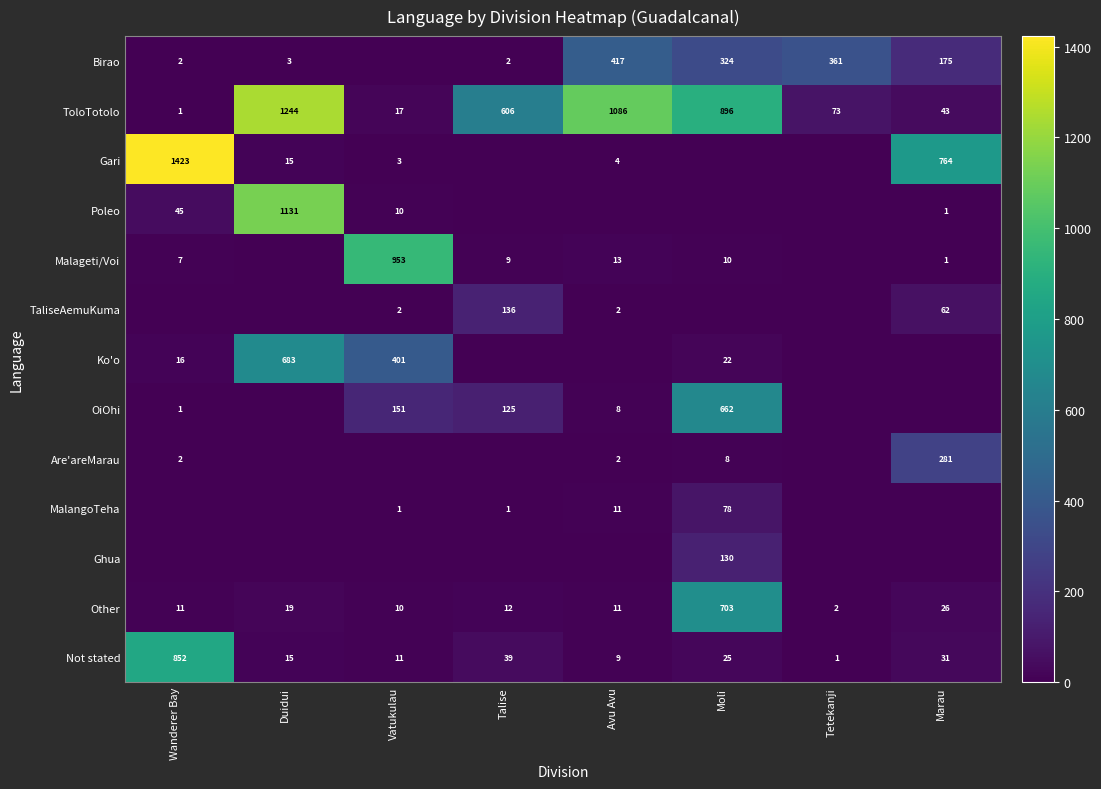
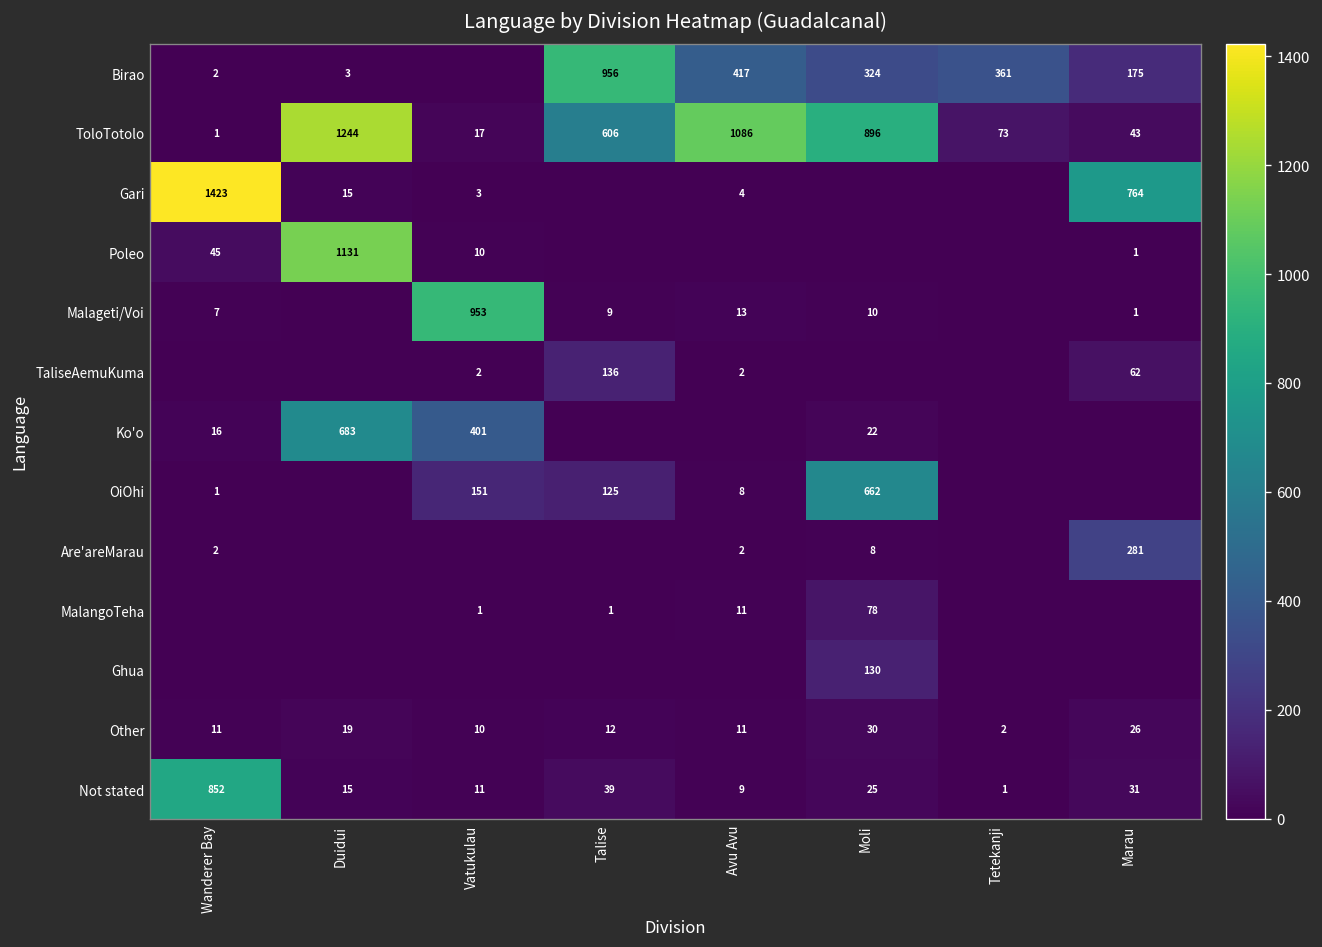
  {
    "Birao": {
      "Wanderer Bay": 2,
      "Duidui": 3,
-     "Talise": 2,
+     "Talise": 956,
      "Avu Avu": 417,
      "Moli": 324,
      "Tetekanji": 361,
      "Marau": 175
    },
    "ToloTotolo": {
      "Wanderer Bay": 1,
      "Duidui": 1244,
      "Vatukulau": 17,
      "Talise": 606,
      "Avu Avu": 1086,
      "Moli": 896,
      "Tetekanji": 73,
      "Marau": 43
    },
    "Gari": {
      "Wanderer Bay": 1423,
      "Duidui": 15,
      "Vatukulau": 3,
      "Avu Avu": 4,
      "Marau": 764
    },
    "Poleo": {
      "Wanderer Bay": 45,
      "Duidui": 1131,
      "Vatukulau": 10,
      "Marau": 1
    },
    "Malageti/Voi": {
      "Wanderer Bay": 7,
      "Vatukulau": 953,
      "Talise": 9,
      "Avu Avu": 13,
      "Moli": 10,
      "Marau": 1
    },
    "TaliseAemuKuma": {
      "Vatukulau": 2,
      "Talise": 136,
      "Avu Avu": 2,
      "Marau": 62
    },
    "Ko'o": {
      "Wanderer Bay": 16,
      "Duidui": 683,
      "Vatukulau": 401,
      "Moli": 22
    },
    "OiOhi": {
      "Wanderer Bay": 1,
      "Vatukulau": 151,
      "Talise": 125,
      "Avu Avu": 8,
      "Moli": 662
    },
    "Are'areMarau": {
      "Wanderer Bay": 2,
      "Avu Avu": 2,
      "Moli": 8,
      "Marau": 281
    },
    "MalangoTeha": {
      "Vatukulau": 1,
      "Talise": 1,
      "Avu Avu": 11,
      "Moli": 78
    },
    "Ghua": {
      "Moli": 130
    },
    "Other": {
      "Wanderer Bay": 11,
      "Duidui": 19,
      "Vatukulau": 10,
      "Talise": 12,
      "Avu Avu": 11,
-     "Moli": 703,
+     "Moli": 30,
      "Tetekanji": 2,
      "Marau": 26
    },
    "Not stated": {
      "Wanderer Bay": 852,
      "Duidui": 15,
      "Vatukulau": 11,
      "Talise": 39,
      "Avu Avu": 9,
      "Moli": 25,
      "Tetekanji": 1,
      "Marau": 31
    }
  }
